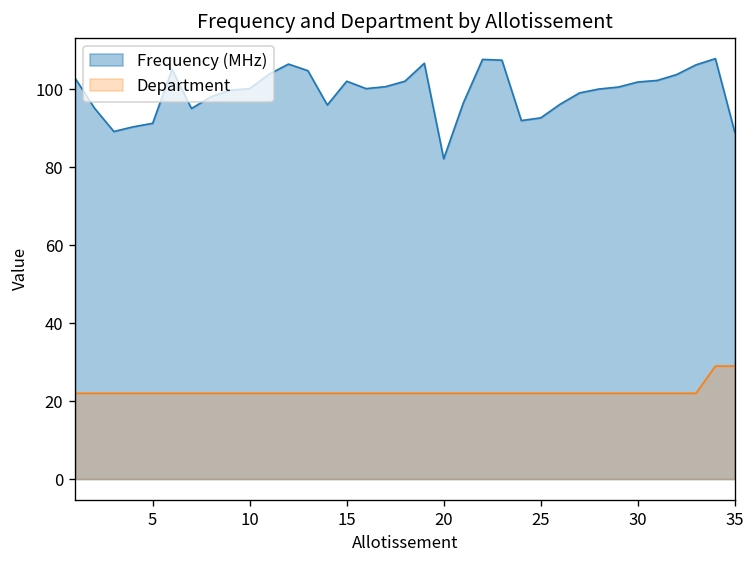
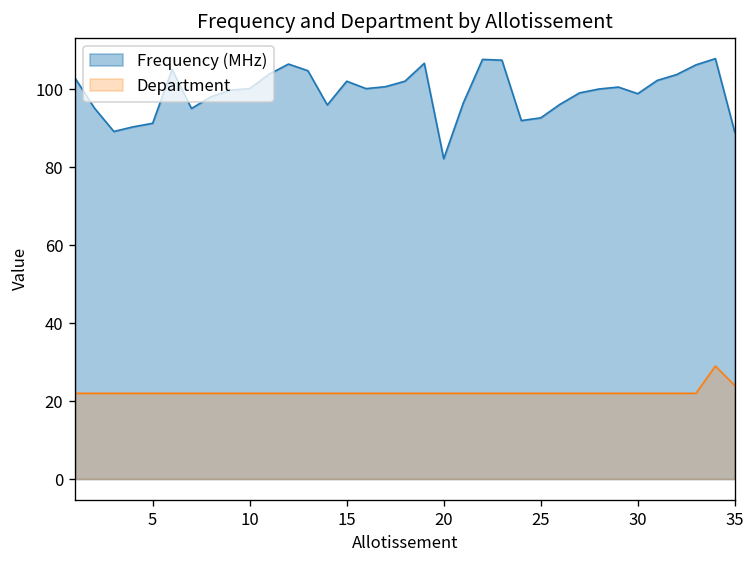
  {
    "Frequency (MHz)": {
      "5": 91,
      "15": 102,
      "20": 82,
      "25": 93,
-     "30": 102,
+     "30": 99,
      "35": 89
    },
    "Department": {
      "5": 22,
      "10": 22,
      "15": 22,
      "20": 22,
      "25": 22,
      "30": 22,
-     "35": 29
+     "35": 24
    }
  }
